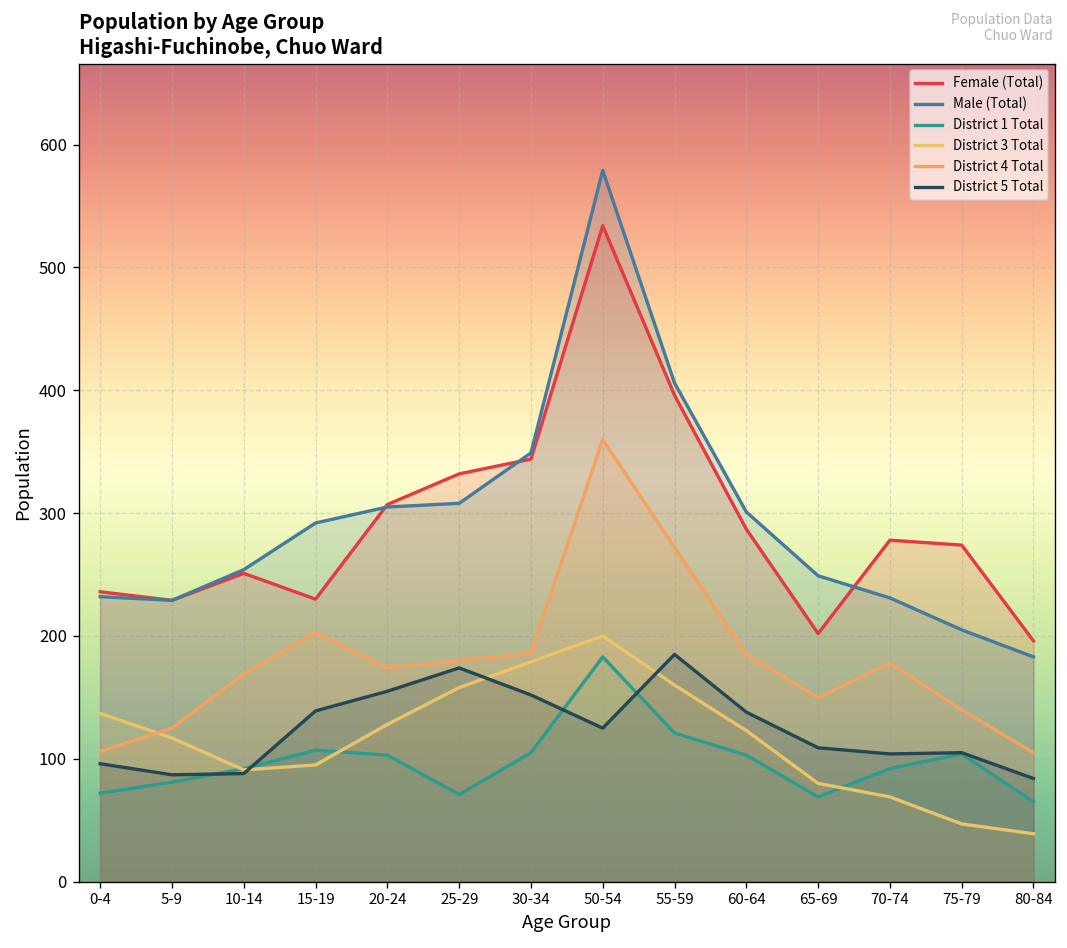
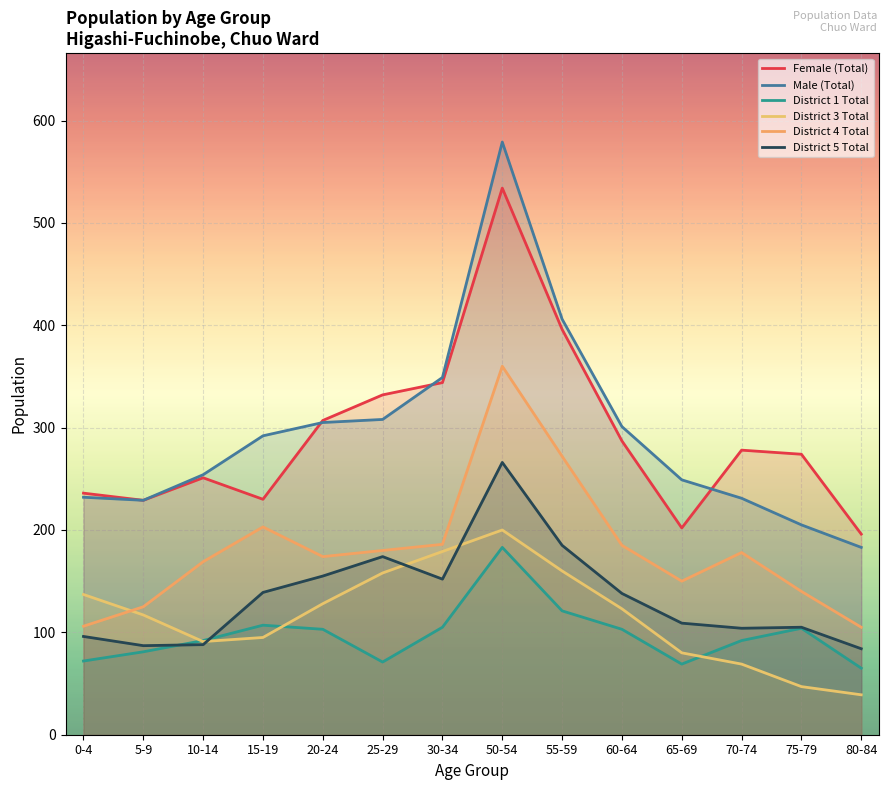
  {
    "Female (Total)": {
      "0-4": 236,
      "10-14": 251,
      "15-19": 230,
      "25-29": 332,
      "30-34": 344,
      "50-54": 534,
      "55-59": 396,
      "60-64": 287,
      "65-69": 202,
      "70-74": 278,
      "75-79": 274,
      "80-84": 196
    },
    "District 5 Total": {
      "0-4": 96,
      "5-9": 87,
      "10-14": 88,
      "15-19": 139,
      "20-24": 155,
      "25-29": 174,
      "30-34": 152,
-     "50-54": 125,
+     "50-54": 266,
      "55-59": 185,
      "60-64": 138,
      "65-69": 109,
      "70-74": 104,
      "80-84": 84
    }
  }
